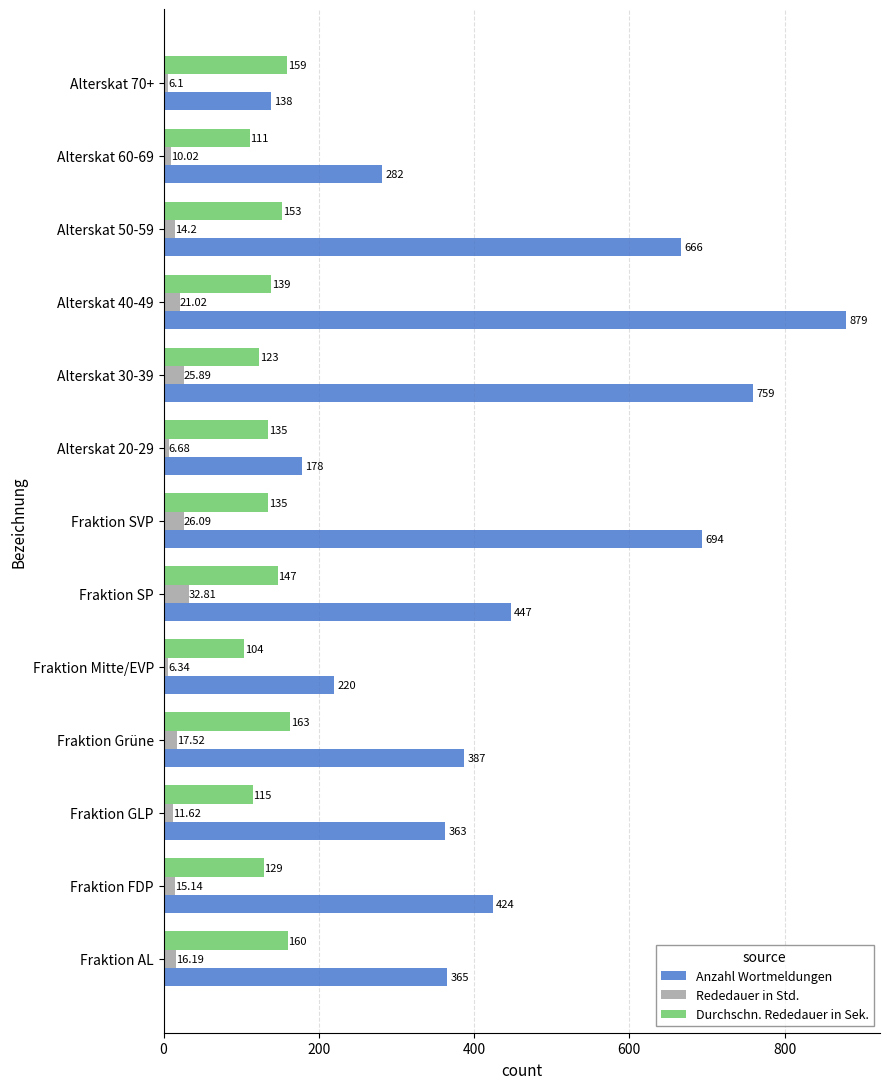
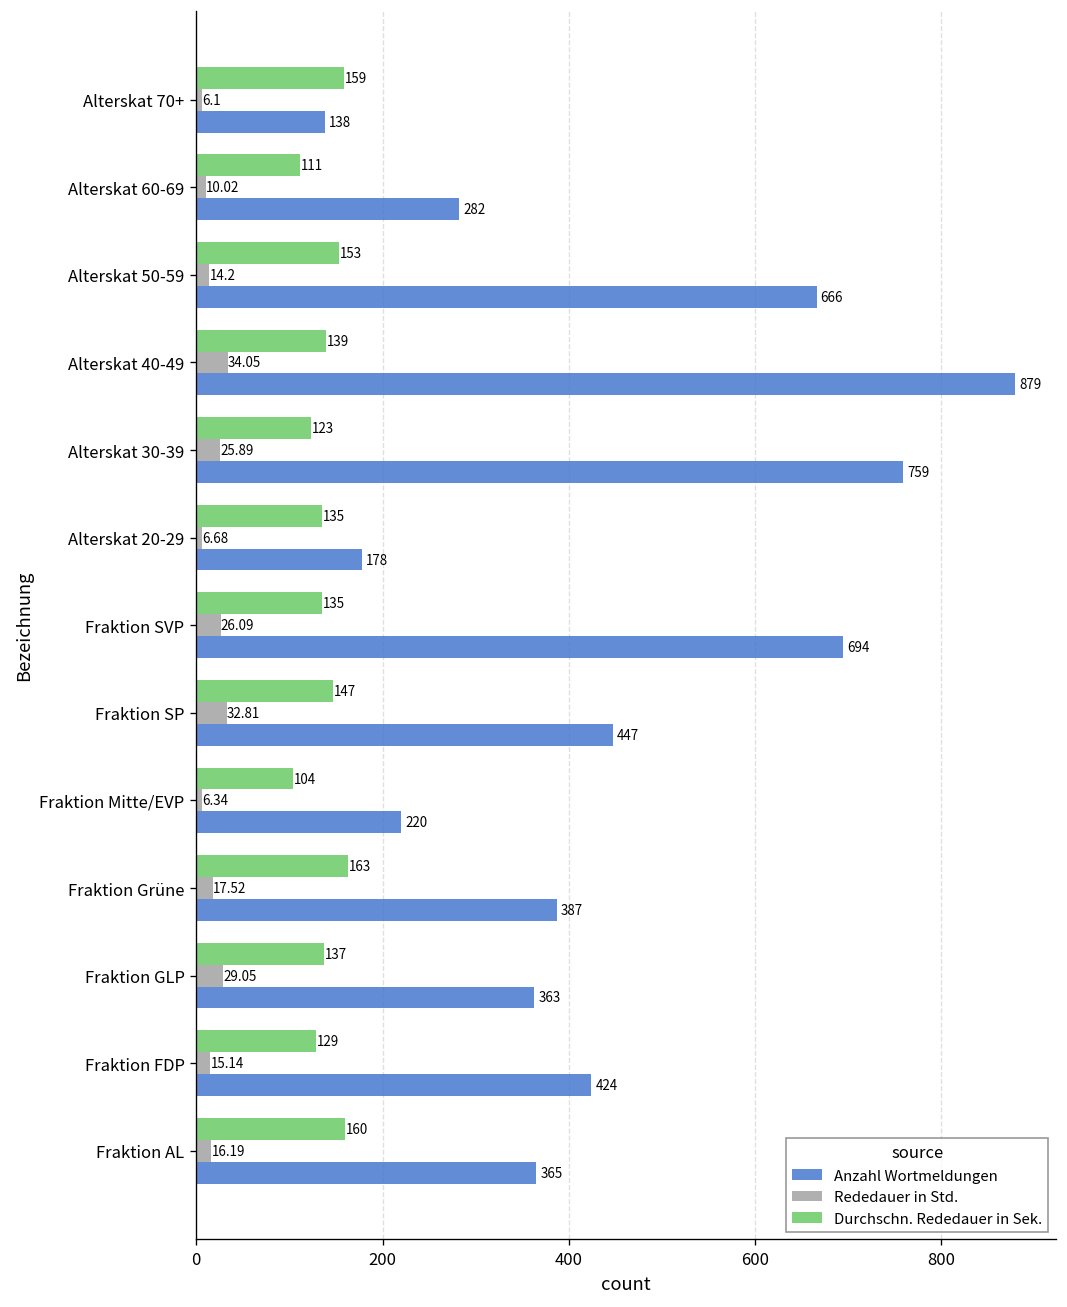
  {
    "Anzahl Wortmeldungen": {
      "Alterskat 70+": 138,
      "Alterskat 60-69": 282,
      "Alterskat 50-59": 666,
      "Alterskat 40-49": 879,
      "Alterskat 30-39": 759,
      "Alterskat 20-29": 178,
      "Fraktion SVP": 694,
      "Fraktion SP": 447,
      "Fraktion Mitte/EVP": 220,
      "Fraktion Grüne": 387,
      "Fraktion GLP": 363,
      "Fraktion FDP": 424,
      "Fraktion AL": 365
    },
    "Rededauer in Std.": {
      "Alterskat 70+": 6.1,
      "Alterskat 60-69": 10.02,
      "Alterskat 50-59": 14.2,
-     "Alterskat 40-49": 21.02,
+     "Alterskat 40-49": 34.05,
      "Alterskat 30-39": 25.89,
      "Alterskat 20-29": 6.68,
      "Fraktion SVP": 26.09,
      "Fraktion SP": 32.81,
      "Fraktion Mitte/EVP": 6.34,
      "Fraktion Grüne": 17.52,
-     "Fraktion GLP": 11.62,
+     "Fraktion GLP": 29.05,
      "Fraktion FDP": 15.14,
      "Fraktion AL": 16.19
    },
    "Durchschn. Rededauer in Sek.": {
      "Alterskat 70+": 159,
      "Alterskat 60-69": 111,
      "Alterskat 50-59": 153,
      "Alterskat 40-49": 139,
      "Alterskat 30-39": 123,
      "Alterskat 20-29": 135,
      "Fraktion SVP": 135,
      "Fraktion SP": 147,
      "Fraktion Mitte/EVP": 104,
      "Fraktion Grüne": 163,
-     "Fraktion GLP": 115,
+     "Fraktion GLP": 137,
      "Fraktion FDP": 129,
      "Fraktion AL": 160
    }
  }
